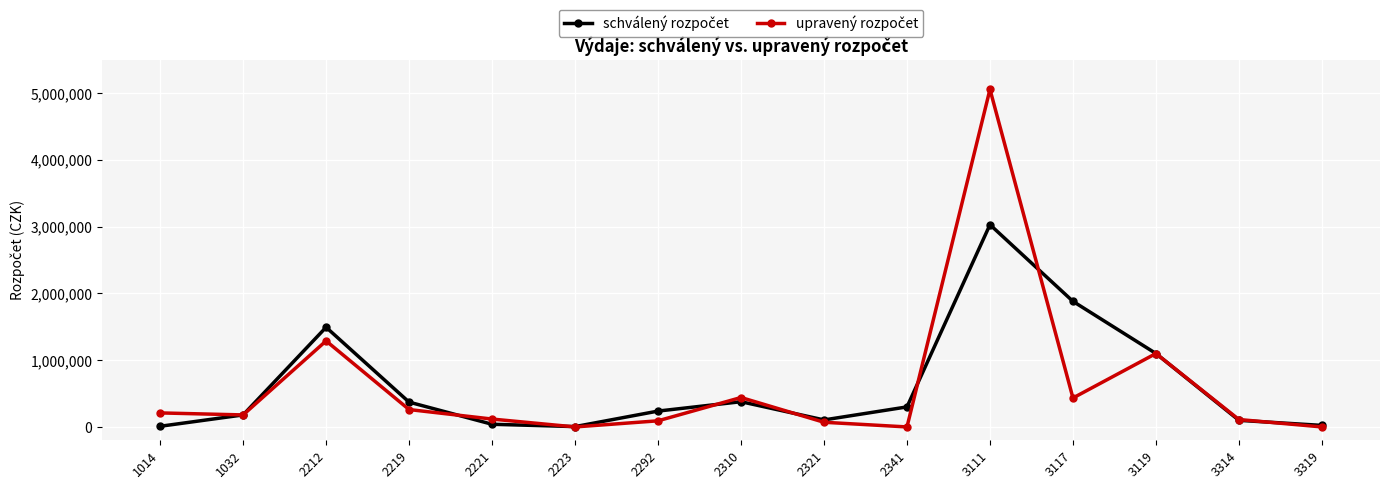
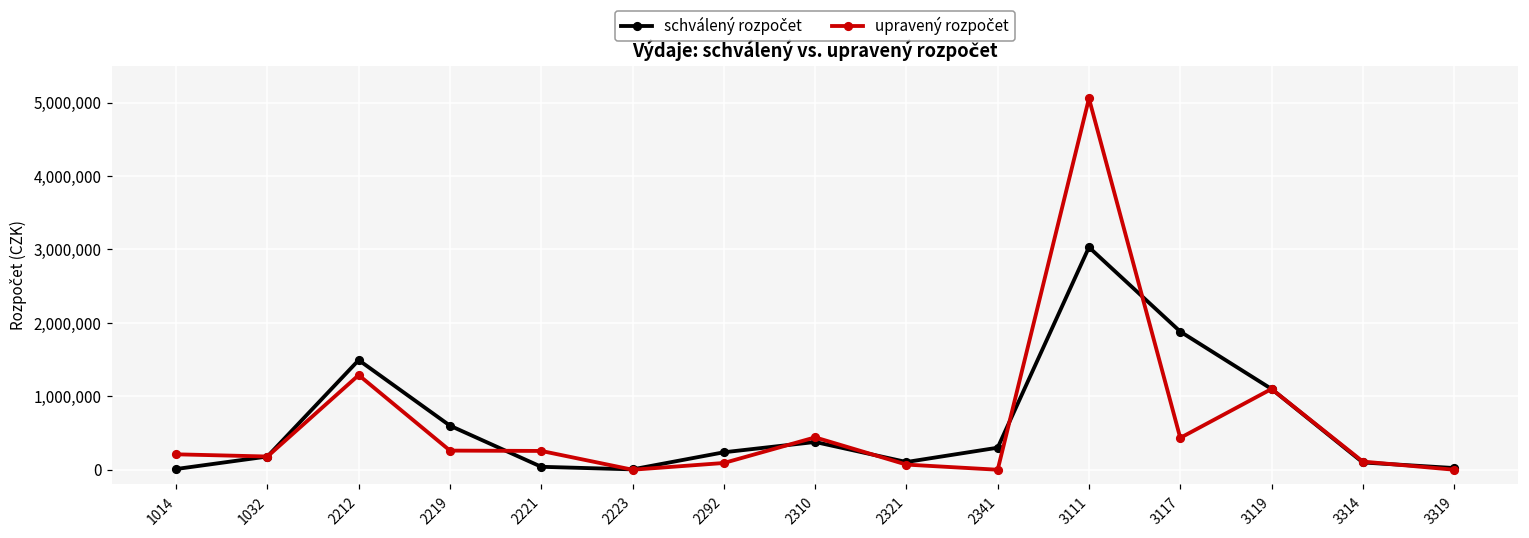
  {
    "schválený rozpočet": {
      "1014": "0",
      "2212": "1,500,000",
-     "2219": "400,000",
+     "2219": "600,000",
      "2221": "0",
      "2292": "200,000",
      "2310": "400,000",
      "2341": "300,000",
      "3111": "3,000,000",
      "3117": "1,900,000"
    },
    "upravený rozpočet": {
      "1014": "200,000",
      "2212": "1,300,000",
      "2219": "300,000",
-     "2221": "100,000",
+     "2221": "300,000",
      "2292": "100,000",
      "2310": "400,000",
      "2341": "0",
      "3111": "5,100,000",
      "3117": "400,000"
    }
  }
